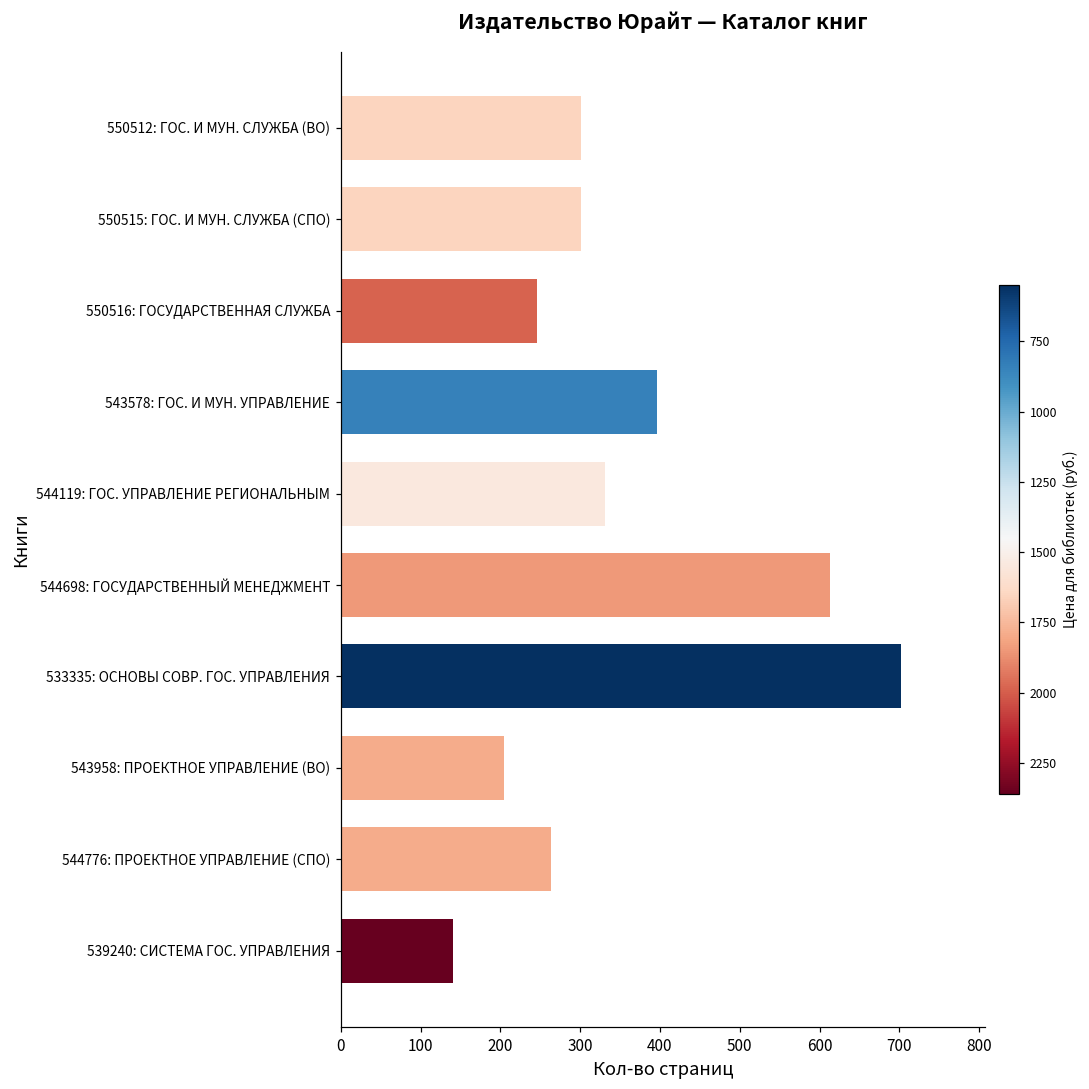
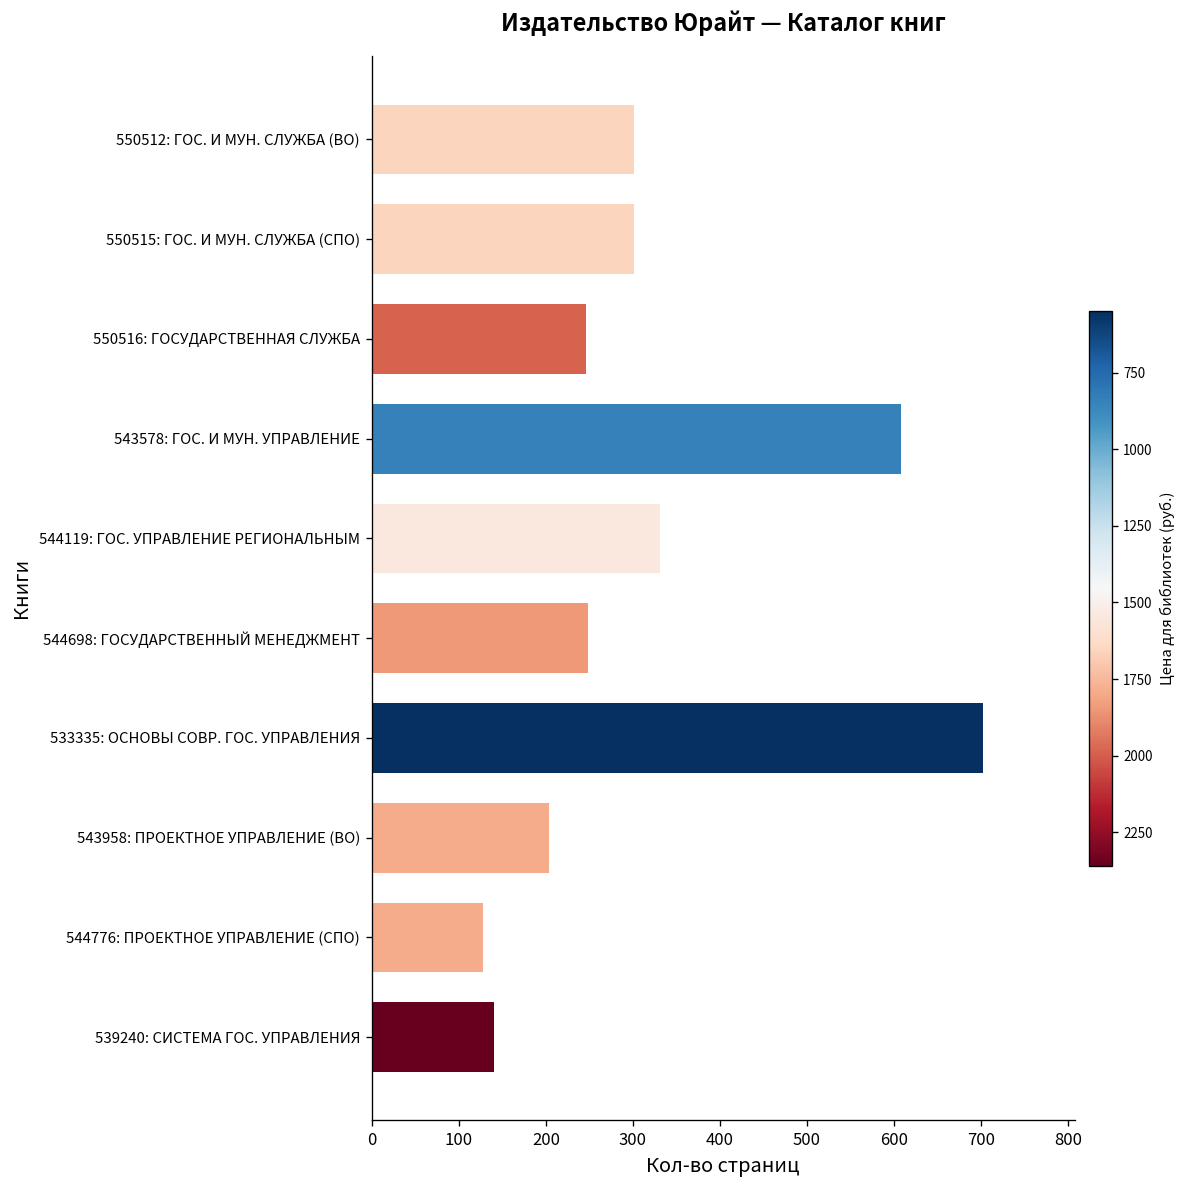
  {
    "550512: ГОС. И МУН. СЛУЖБА (ВО)": 300,
    "550515: ГОС. И МУН. СЛУЖБА (СПО)": 300,
    "550516: ГОСУДАРСТВЕННАЯ СЛУЖБА": 250,
-   "543578: ГОС. И МУН. УПРАВЛЕНИЕ": 400,
+   "543578: ГОС. И МУН. УПРАВЛЕНИЕ": 610,
    "544119: ГОС. УПРАВЛЕНИЕ РЕГИОНАЛЬНЫМ": 330,
-   "544698: ГОСУДАРСТВЕННЫЙ МЕНЕДЖМЕНТ": 610,
+   "544698: ГОСУДАРСТВЕННЫЙ МЕНЕДЖМЕНТ": 250,
    "533335: ОСНОВЫ СОВР. ГОС. УПРАВЛЕНИЯ": 700,
    "543958: ПРОЕКТНОЕ УПРАВЛЕНИЕ (ВО)": 200,
-   "544776: ПРОЕКТНОЕ УПРАВЛЕНИЕ (СПО)": 260,
+   "544776: ПРОЕКТНОЕ УПРАВЛЕНИЕ (СПО)": 130,
    "539240: СИСТЕМА ГОС. УПРАВЛЕНИЯ": 140
  }
